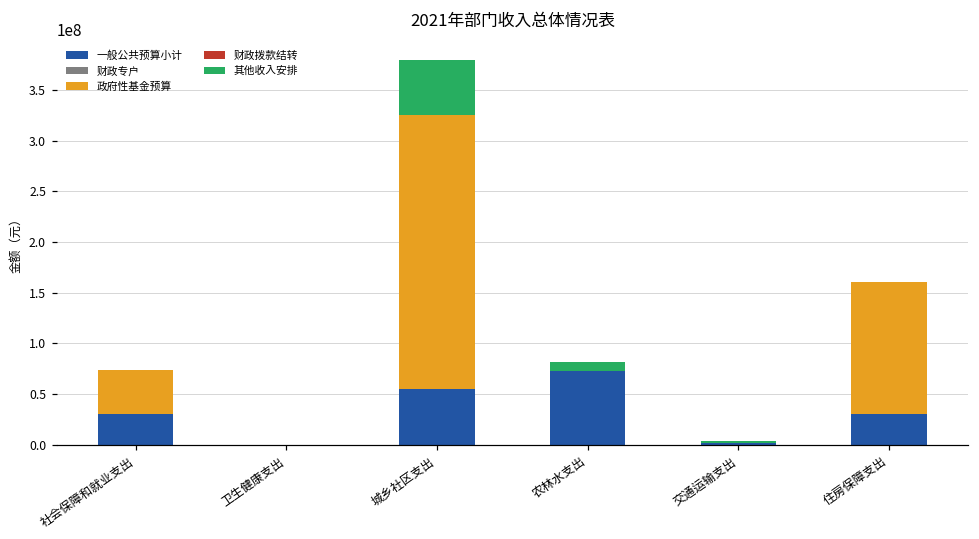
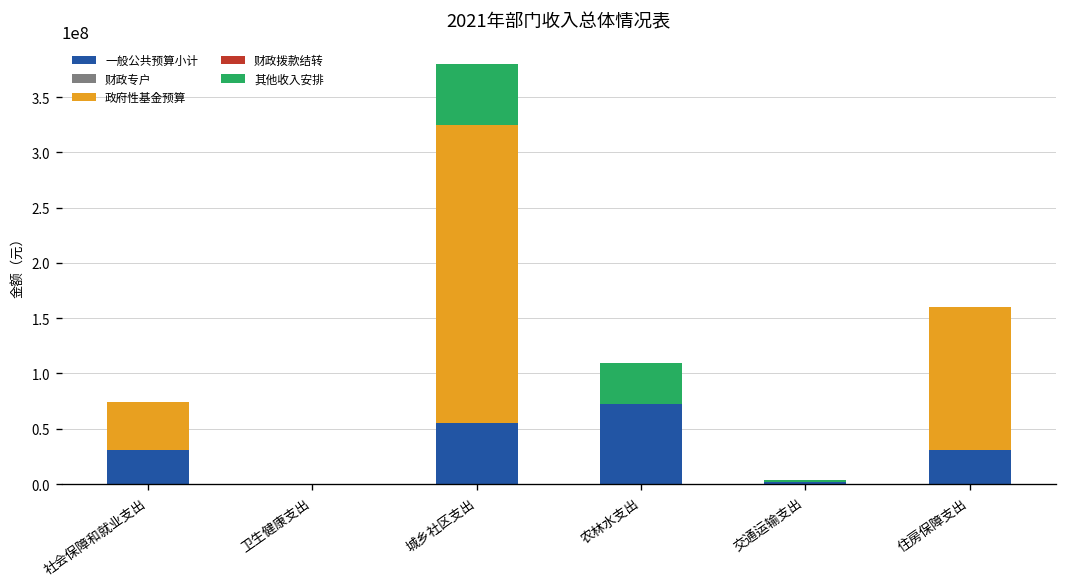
  {
    "财政专户": {
      "社会保障和就业支出": 30000000,
      "城乡社区支出": 50000000,
      "农林水支出": 70000000,
      "住房保障支出": 30000000
    },
    "财政拨款结转": {
      "卫生健康支出": 0,
      "农林水支出": 0,
      "交通运输支出": 0
    },
    "其他收入安排": {
      "城乡社区支出": 50000000,
-     "农林水支出": 10000000
+     "农林水支出": 40000000
    }
  }
